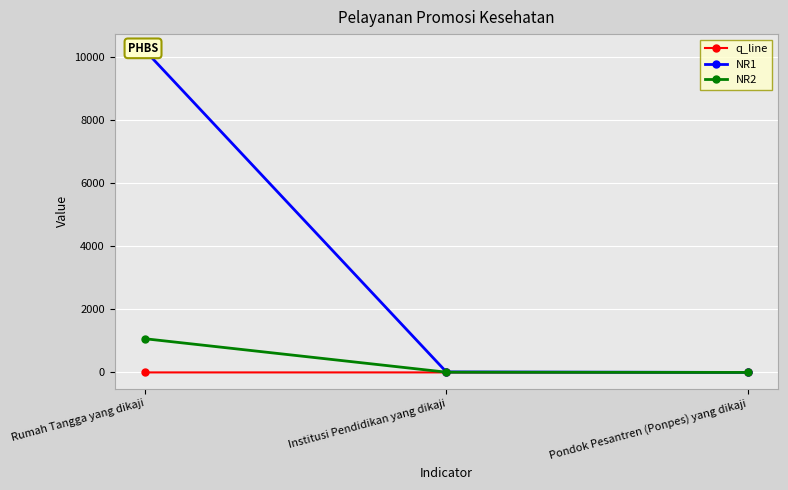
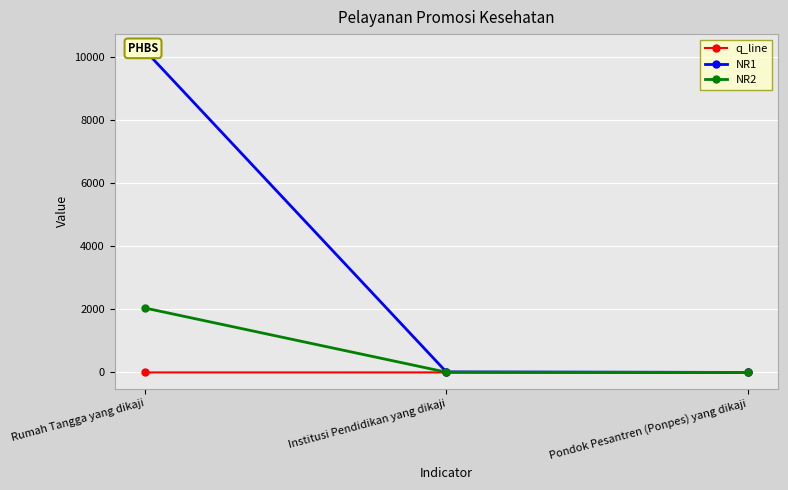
  {
    "q_line": {
      "Rumah Tangga yang dikaji": 0
    },
    "NR2": {
-     "Rumah Tangga yang dikaji": 1100
+     "Rumah Tangga yang dikaji": 2000
    }
  }
